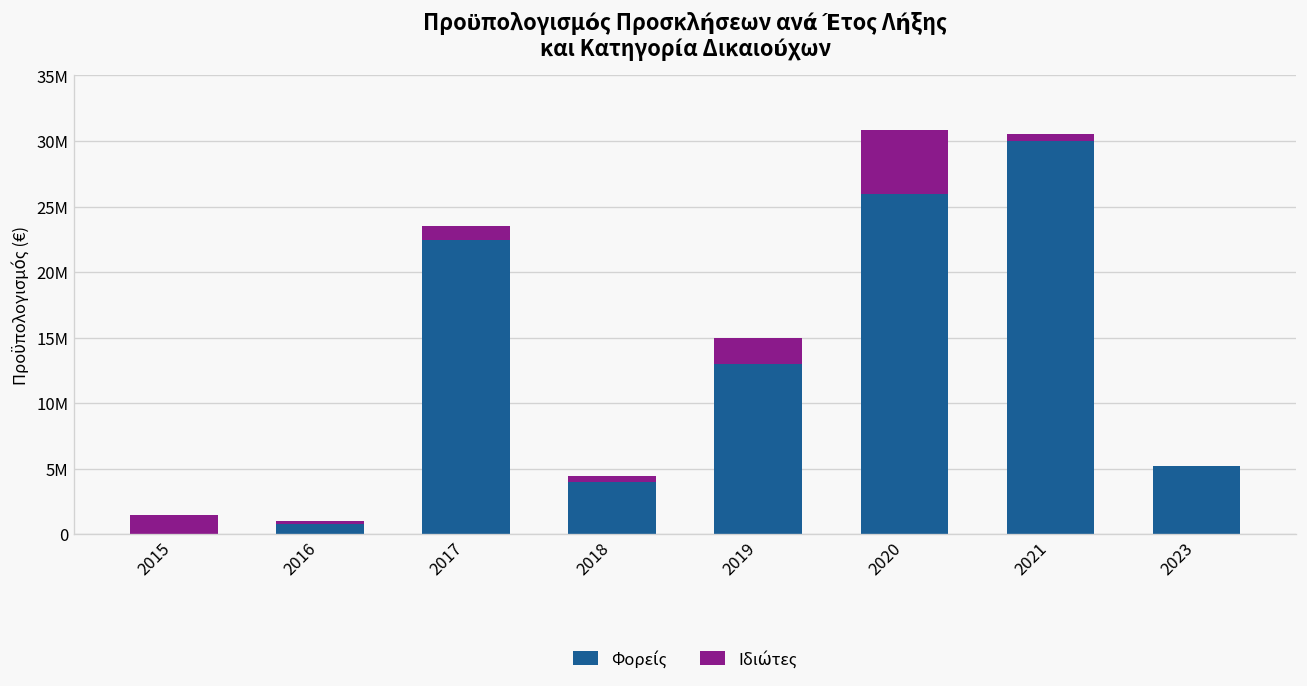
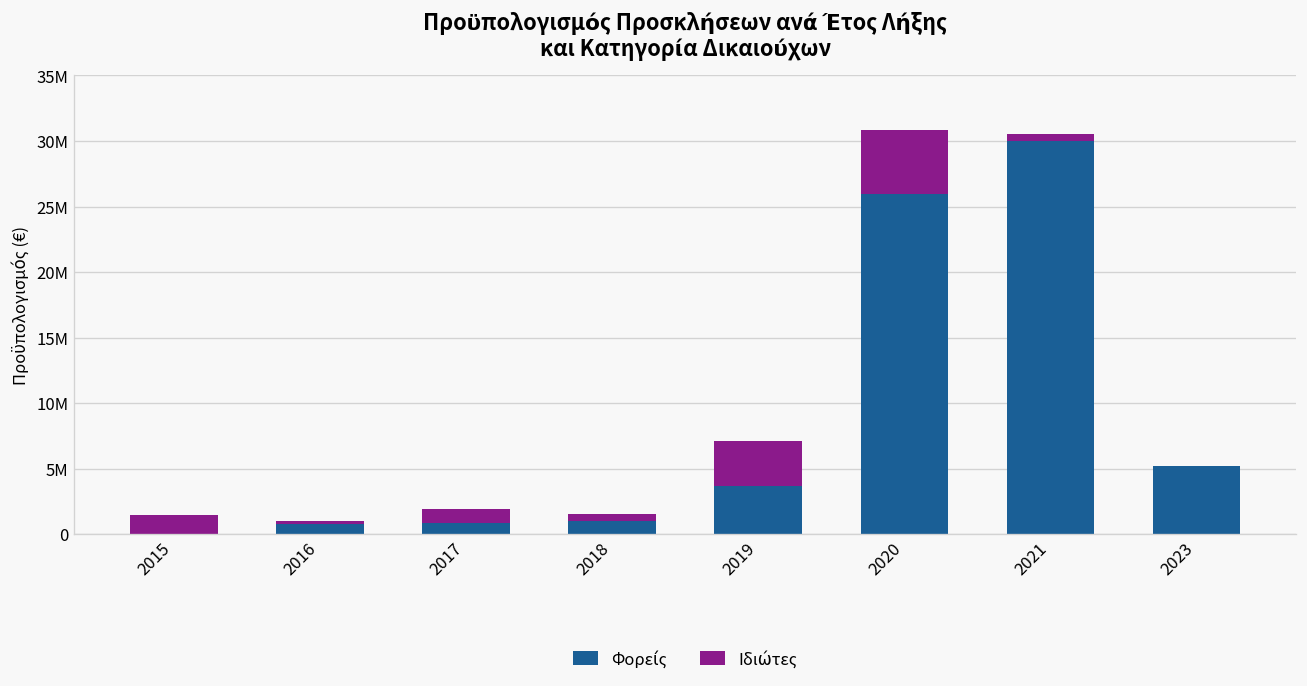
  {
    "Φορείς": {
      "2016": 800000,
-     "2017": 22400000,
-     "2018": 4000000,
-     "2019": 13000000,
+     "2017": 900000,
+     "2018": 1000000,
+     "2019": 3700000,
      "2020": 25900000,
      "2021": 30000000,
      "2023": 5200000
    },
    "Ιδιώτες": {
      "2015": 1400000,
      "2017": 1100000,
      "2018": 500000,
-     "2019": 2000000,
+     "2019": 3500000,
      "2020": 4900000,
      "2021": 500000,
      "2023": 0
    }
  }
